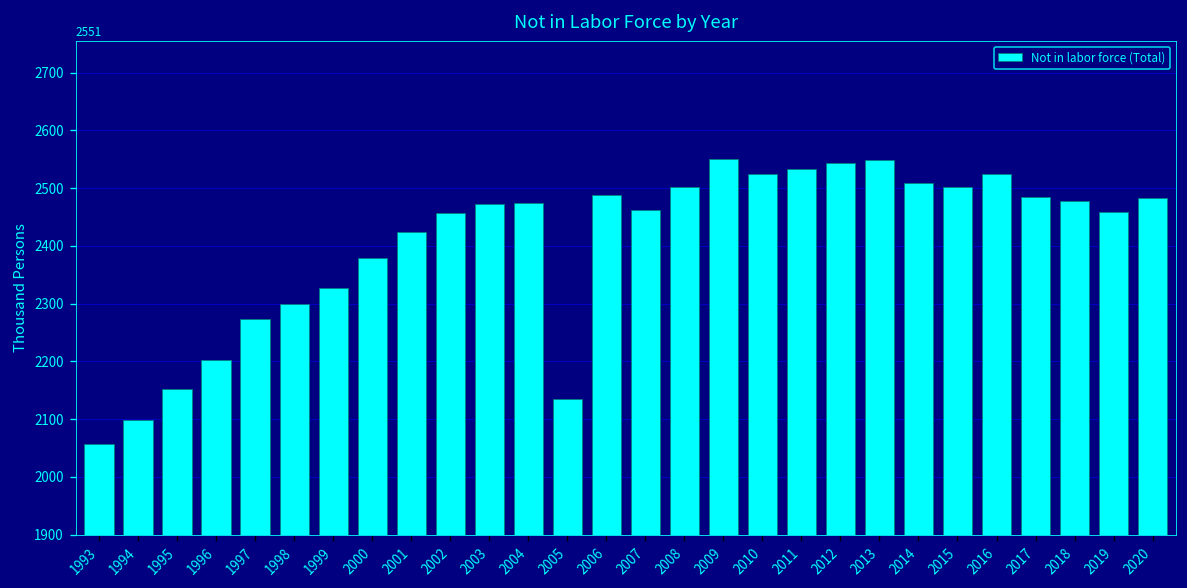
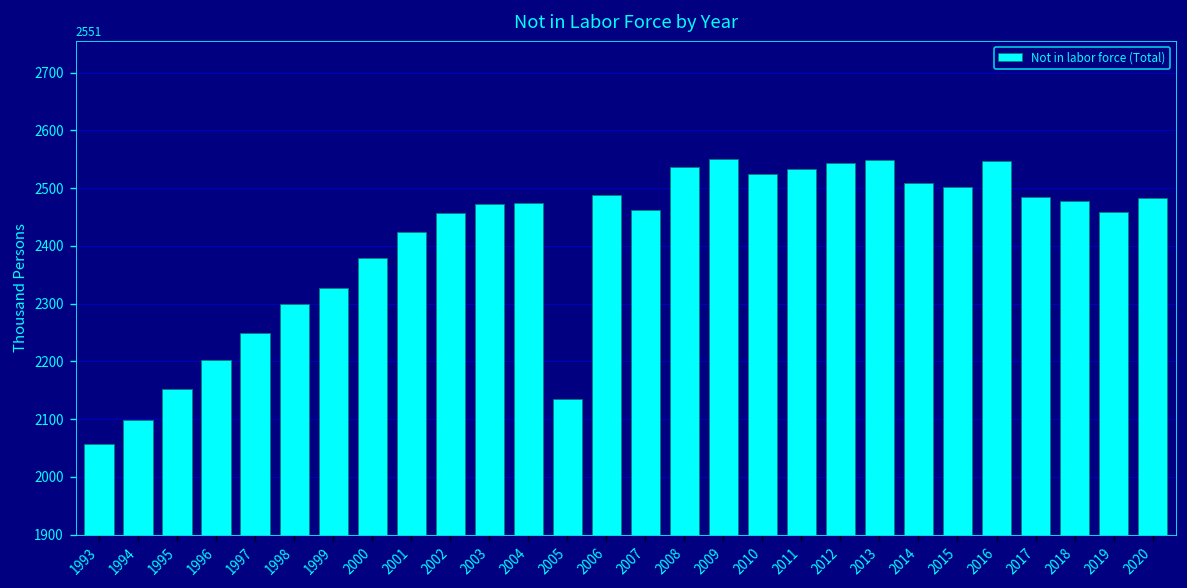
  {
    "1993": 2060,
    "1994": 2100,
    "1995": 2150,
    "1996": 2200,
-   "1997": 2270,
+   "1997": 2250,
    "1998": 2300,
    "1999": 2330,
    "2000": 2380,
    "2001": 2420,
    "2002": 2460,
    "2003": 2470,
    "2004": 2480,
    "2005": 2140,
    "2006": 2490,
    "2007": 2460,
-   "2008": 2500,
+   "2008": 2540,
    "2009": 2550,
    "2010": 2520,
    "2011": 2530,
    "2012": 2540,
    "2013": 2550,
    "2014": 2510,
    "2015": 2500,
-   "2016": 2530,
+   "2016": 2550,
    "2017": 2480,
    "2018": 2480,
    "2019": 2460,
    "2020": 2480
  }
